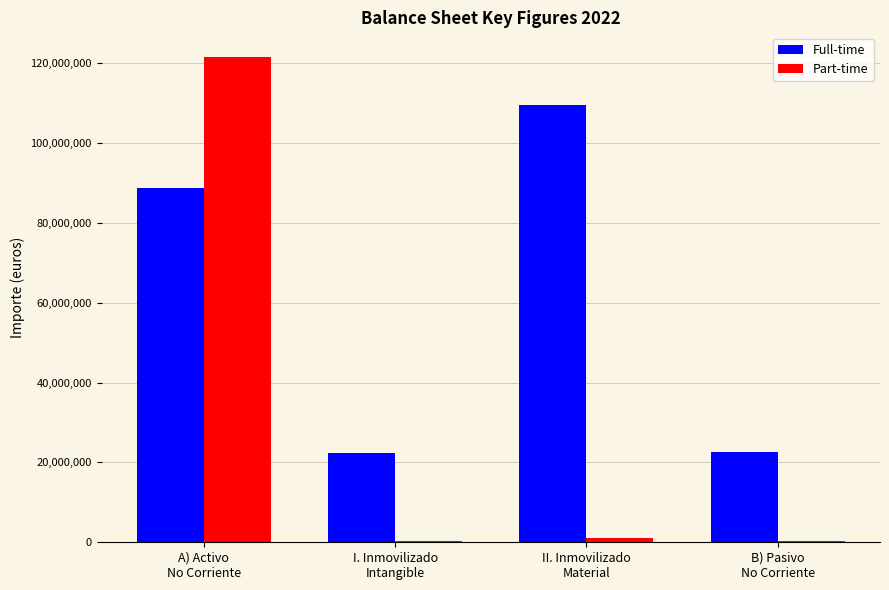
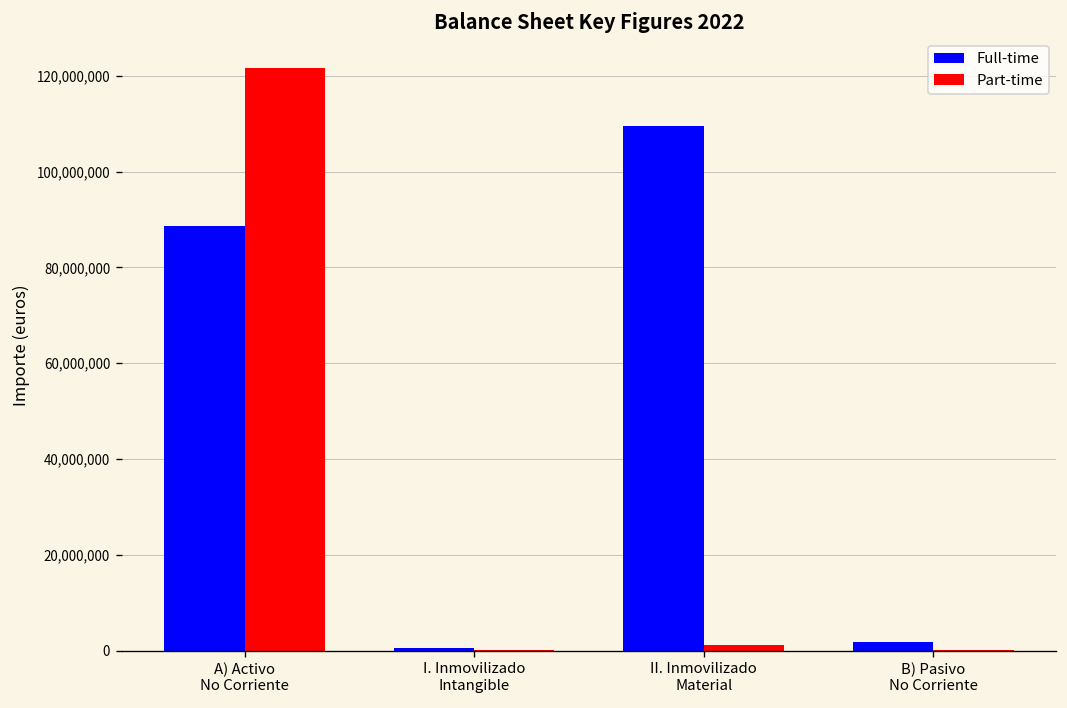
  {
    "Full-time": {
      "A) Activo No Corriente": "89,000,000",
-     "I. Inmovilizado Intangible": "22,000,000",
+     "I. Inmovilizado Intangible": "0",
      "II. Inmovilizado Material": "110,000,000",
-     "B) Pasivo No Corriente": "23,000,000"
+     "B) Pasivo No Corriente": "2,000,000"
    },
    "Part-time": {
      "A) Activo No Corriente": "122,000,000",
      "II. Inmovilizado Material": "1,000,000"
    }
  }
